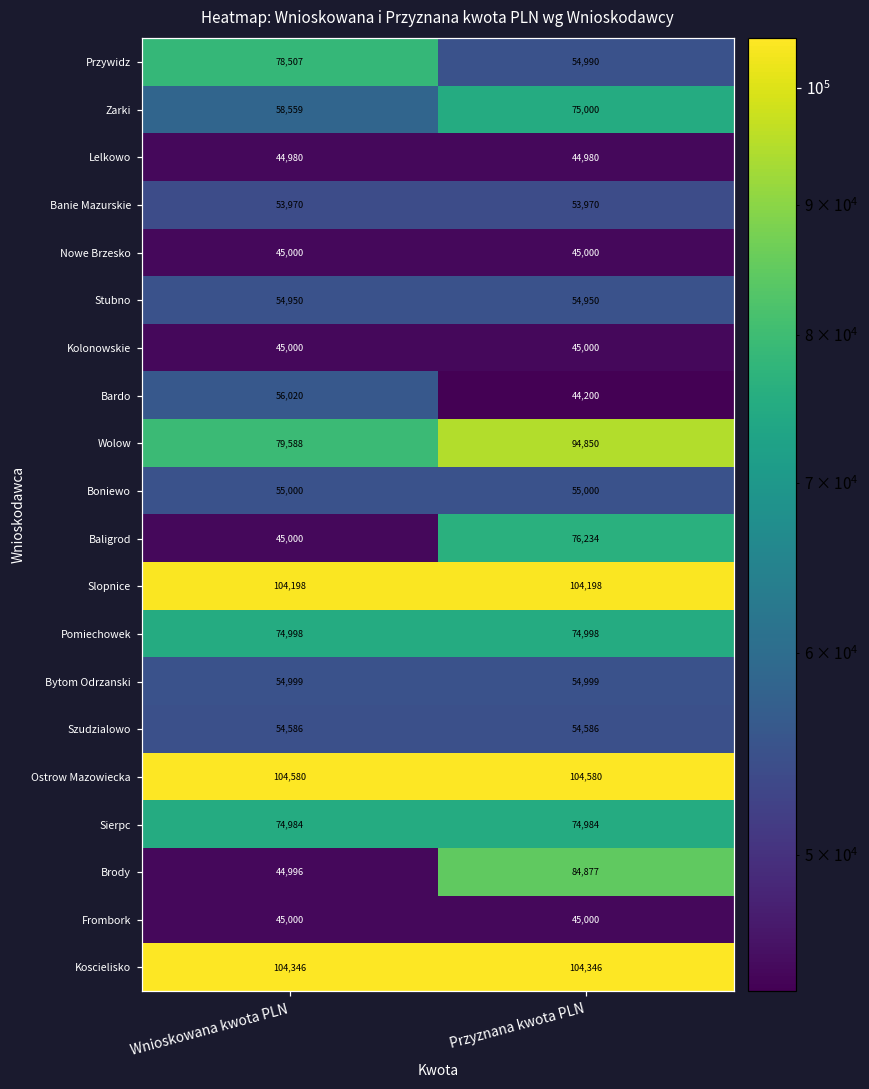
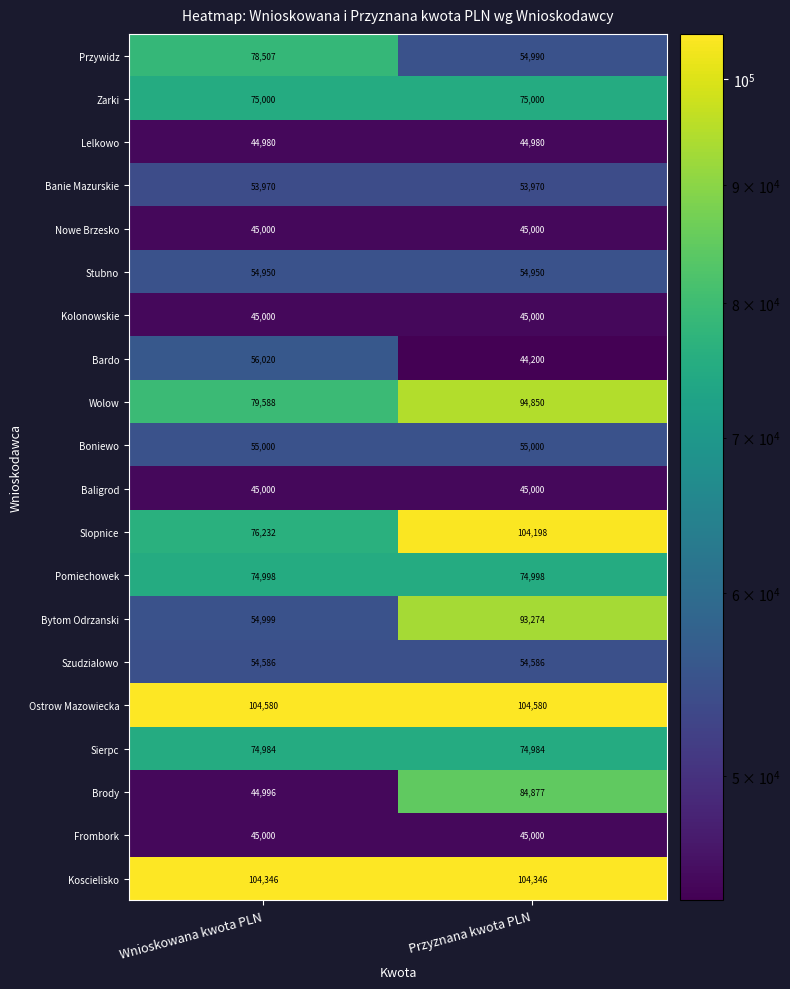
  {
    "Przywidz": {
      "Wnioskowana kwota PLN": "78,507",
      "Przyznana kwota PLN": "54,990"
    },
    "Zarki": {
-     "Wnioskowana kwota PLN": "58,559",
+     "Wnioskowana kwota PLN": "75,000",
      "Przyznana kwota PLN": "75,000"
    },
    "Lelkowo": {
      "Wnioskowana kwota PLN": "44,980",
      "Przyznana kwota PLN": "44,980"
    },
    "Banie Mazurskie": {
      "Wnioskowana kwota PLN": "53,970",
      "Przyznana kwota PLN": "53,970"
    },
    "Nowe Brzesko": {
      "Wnioskowana kwota PLN": "45,000",
      "Przyznana kwota PLN": "45,000"
    },
    "Stubno": {
      "Wnioskowana kwota PLN": "54,950",
      "Przyznana kwota PLN": "54,950"
    },
    "Kolonowskie": {
      "Wnioskowana kwota PLN": "45,000",
      "Przyznana kwota PLN": "45,000"
    },
    "Bardo": {
      "Wnioskowana kwota PLN": "56,020",
      "Przyznana kwota PLN": "44,200"
    },
    "Wolow": {
      "Wnioskowana kwota PLN": "79,588",
      "Przyznana kwota PLN": "94,850"
    },
    "Boniewo": {
      "Wnioskowana kwota PLN": "55,000",
      "Przyznana kwota PLN": "55,000"
    },
    "Baligrod": {
      "Wnioskowana kwota PLN": "45,000",
-     "Przyznana kwota PLN": "76,234"
+     "Przyznana kwota PLN": "45,000"
    },
    "Slopnice": {
-     "Wnioskowana kwota PLN": "104,198",
+     "Wnioskowana kwota PLN": "76,232",
      "Przyznana kwota PLN": "104,198"
    },
    "Pomiechowek": {
      "Wnioskowana kwota PLN": "74,998",
      "Przyznana kwota PLN": "74,998"
    },
    "Bytom Odrzanski": {
      "Wnioskowana kwota PLN": "54,999",
-     "Przyznana kwota PLN": "54,999"
+     "Przyznana kwota PLN": "93,274"
    },
    "Szudzialowo": {
      "Wnioskowana kwota PLN": "54,586",
      "Przyznana kwota PLN": "54,586"
    },
    "Ostrow Mazowiecka": {
      "Wnioskowana kwota PLN": "104,580",
      "Przyznana kwota PLN": "104,580"
    },
    "Sierpc": {
      "Wnioskowana kwota PLN": "74,984",
      "Przyznana kwota PLN": "74,984"
    },
    "Brody": {
      "Wnioskowana kwota PLN": "44,996",
      "Przyznana kwota PLN": "84,877"
    },
    "Frombork": {
      "Wnioskowana kwota PLN": "45,000",
      "Przyznana kwota PLN": "45,000"
    },
    "Koscielisko": {
      "Wnioskowana kwota PLN": "104,346",
      "Przyznana kwota PLN": "104,346"
    }
  }
